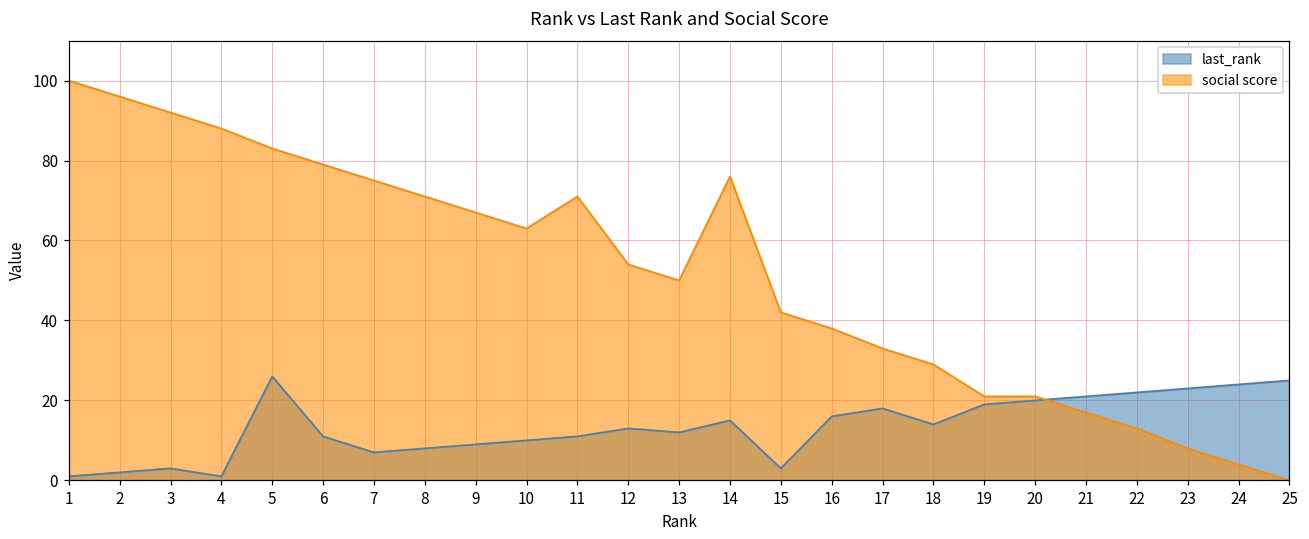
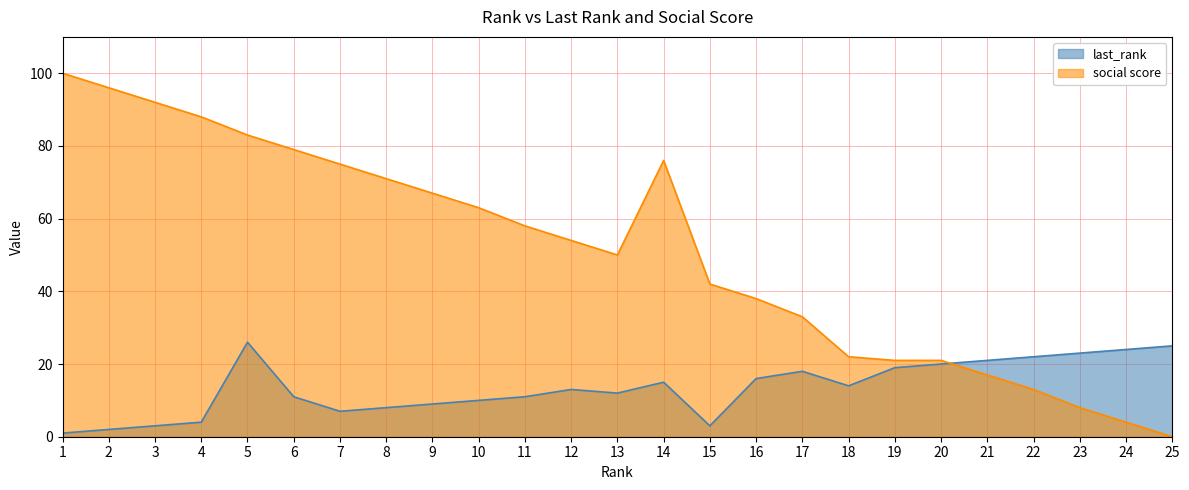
  {
    "last_rank": {
      "1": 1,
      "2": 2,
      "3": 3,
-     "4": 1,
+     "4": 4,
      "5": 26,
      "6": 11,
      "7": 7,
      "8": 8,
      "9": 9,
      "10": 10,
      "11": 11,
      "12": 13,
      "13": 12,
      "14": 15,
      "15": 3,
      "16": 16,
      "17": 18,
      "18": 14,
      "19": 19,
      "20": 20,
      "21": 21,
      "22": 22,
      "23": 23,
      "24": 24,
      "25": 25
    },
    "social score": {
      "1": 100,
      "2": 96,
      "3": 92,
      "4": 88,
      "5": 83,
      "6": 79,
      "7": 75,
      "8": 71,
      "9": 67,
      "10": 63,
-     "11": 71,
+     "11": 58,
      "12": 54,
      "13": 50,
      "14": 76,
      "15": 42,
      "16": 38,
      "17": 33,
-     "18": 29,
+     "18": 22,
      "19": 21,
      "20": 21,
      "21": 17,
      "22": 13,
      "23": 8,
      "24": 4,
      "25": 0
    }
  }
